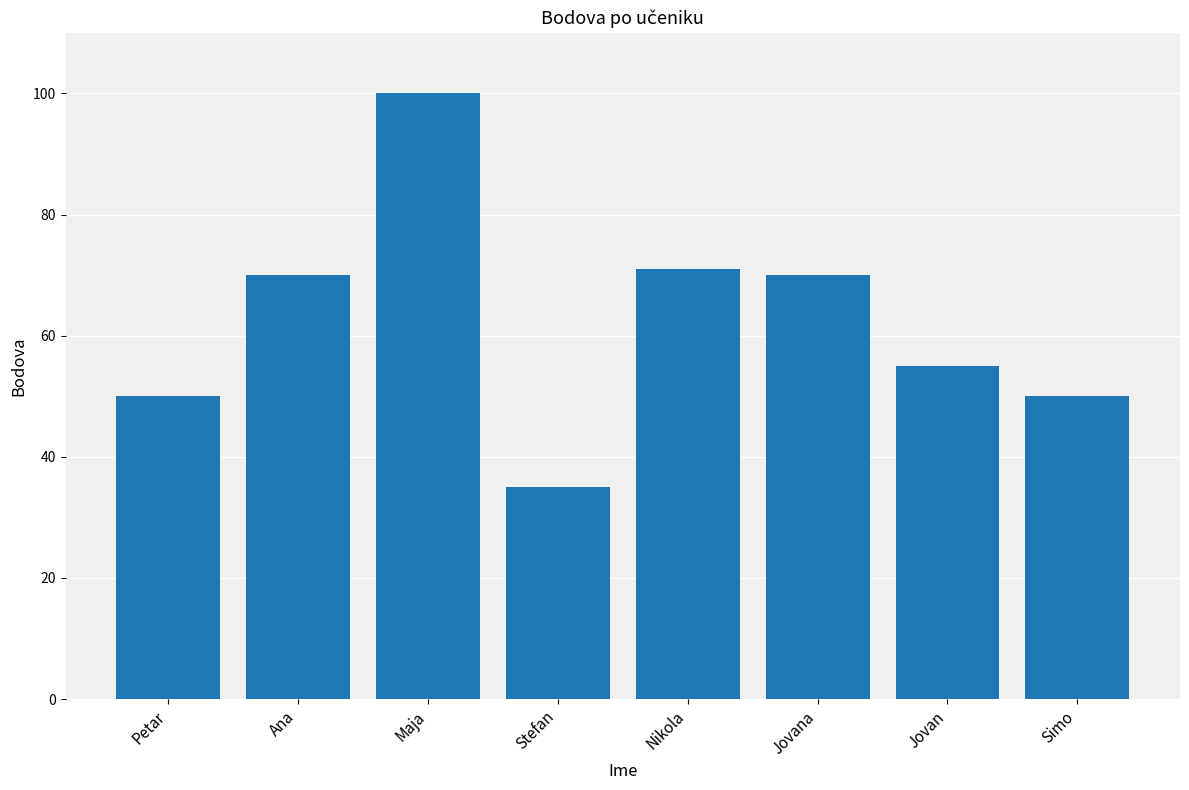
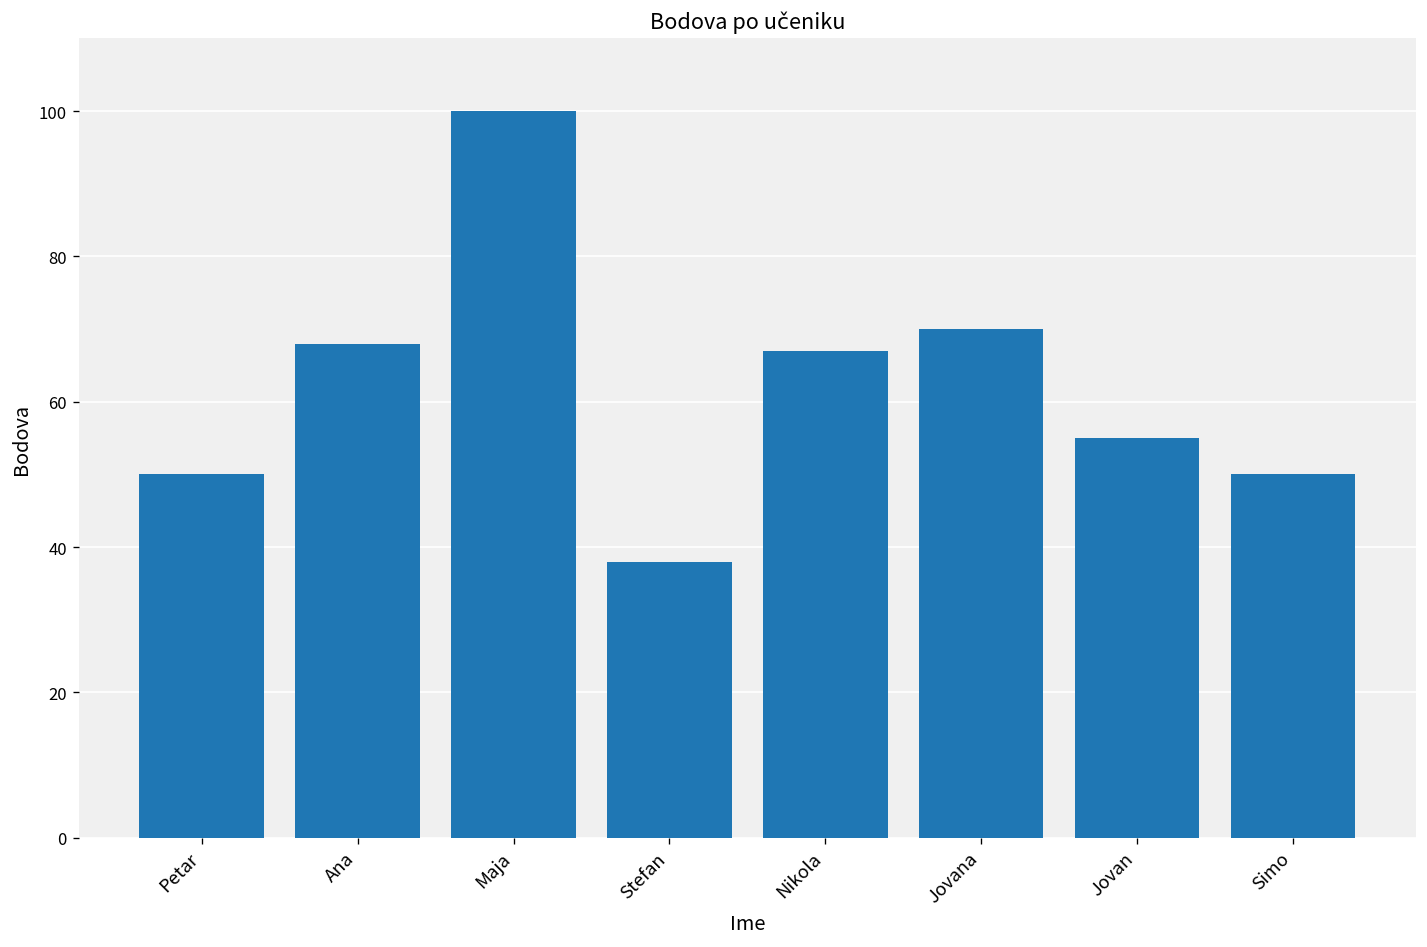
  {
    "Petar": 50,
-   "Ana": 70,
+   "Ana": 68,
    "Maja": 100,
-   "Stefan": 35,
-   "Nikola": 71,
+   "Stefan": 38,
+   "Nikola": 67,
    "Jovana": 70,
    "Jovan": 55,
    "Simo": 50
  }
